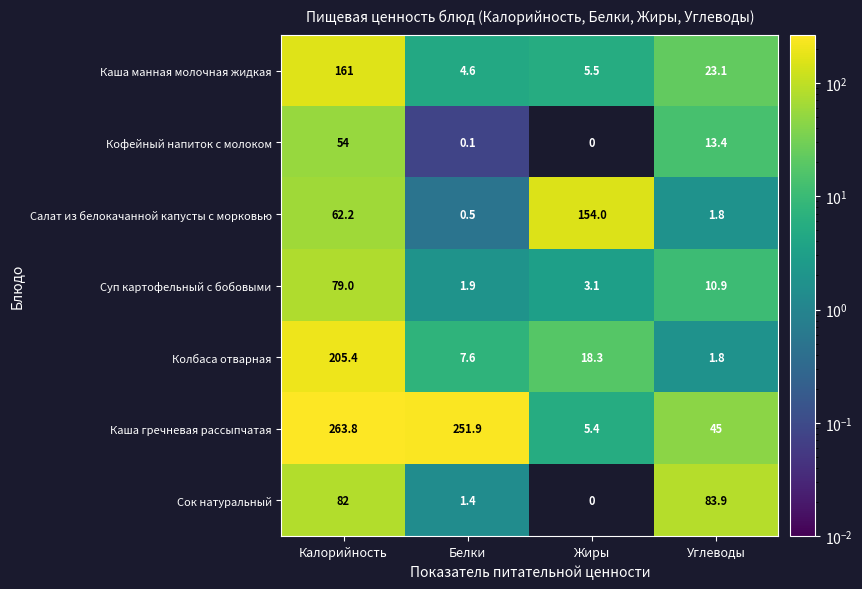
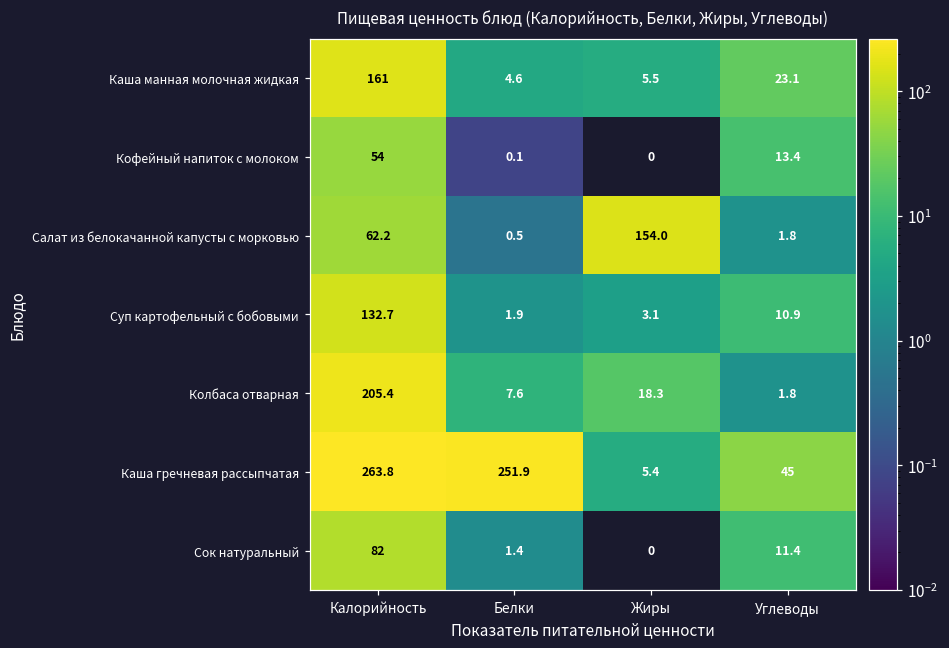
  {
    "Каша манная молочная жидкая": {
      "Калорийность": 161,
      "Белки": 4.6,
      "Жиры": 5.5,
      "Углеводы": 23.1
    },
    "Кофейный напиток с молоком": {
      "Калорийность": 54,
      "Белки": 0.1,
      "Жиры": 0,
      "Углеводы": 13.4
    },
    "Салат из белокачанной капусты с морковью": {
      "Калорийность": 62.2,
      "Белки": 0.5,
      "Жиры": 154.0,
      "Углеводы": 1.8
    },
    "Суп картофельный с бобовыми": {
-     "Калорийность": 79.0,
+     "Калорийность": 132.7,
      "Белки": 1.9,
      "Жиры": 3.1,
      "Углеводы": 10.9
    },
    "Колбаса отварная": {
      "Калорийность": 205.4,
      "Белки": 7.6,
      "Жиры": 18.3,
      "Углеводы": 1.8
    },
    "Каша гречневая рассыпчатая": {
      "Калорийность": 263.8,
      "Белки": 251.9,
      "Жиры": 5.4,
      "Углеводы": 45
    },
    "Сок натуральный": {
      "Калорийность": 82,
      "Белки": 1.4,
      "Жиры": 0,
-     "Углеводы": 83.9
+     "Углеводы": 11.4
    }
  }
